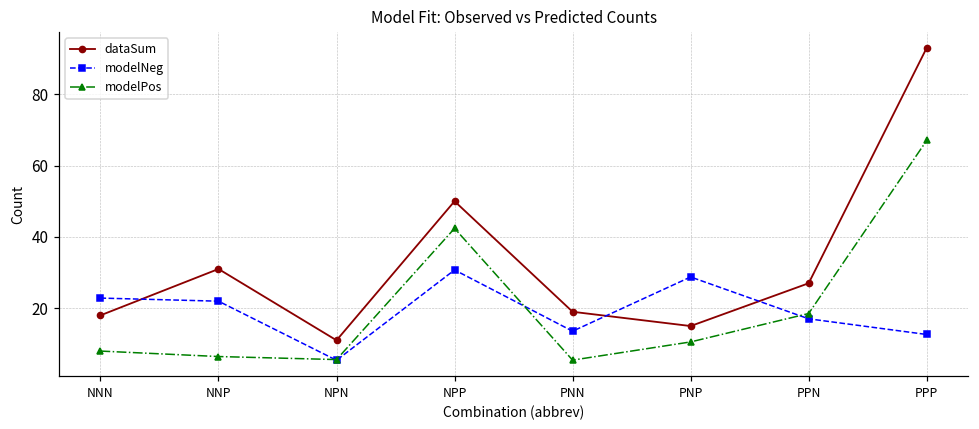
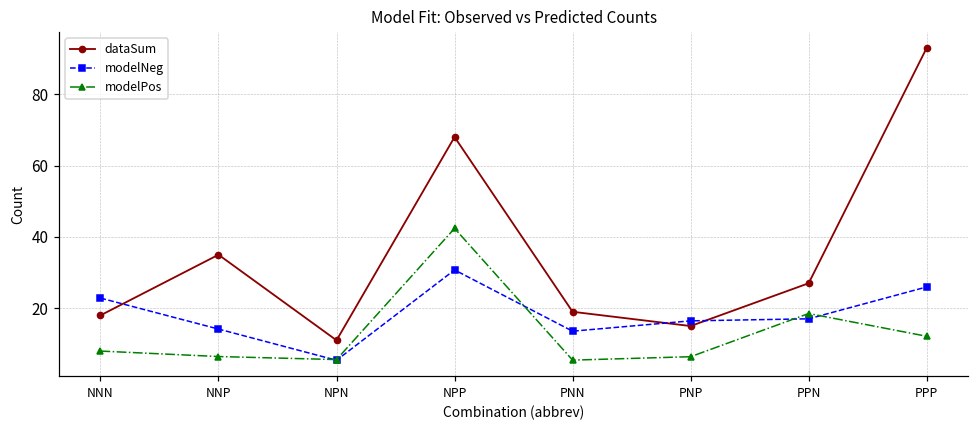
  {
    "dataSum": {
      "NNN": 18,
-     "NNP": 31,
+     "NNP": 35,
      "NPN": 11,
-     "NPP": 50,
+     "NPP": 68,
      "PNN": 19,
      "PNP": 15,
      "PPN": 27,
      "PPP": 93
    },
    "modelNeg": {
      "NNN": 23,
-     "NNP": 22,
+     "NNP": 14,
      "NPP": 31,
      "PNN": 14,
-     "PNP": 29,
+     "PNP": 16,
      "PPN": 17,
-     "PPP": 13
+     "PPP": 26
    },
    "modelPos": {
      "NNN": 8,
      "NNP": 6,
      "NPP": 42,
      "PNN": 5,
-     "PNP": 11,
+     "PNP": 6,
      "PPN": 19,
-     "PPP": 67
+     "PPP": 12
    }
  }
